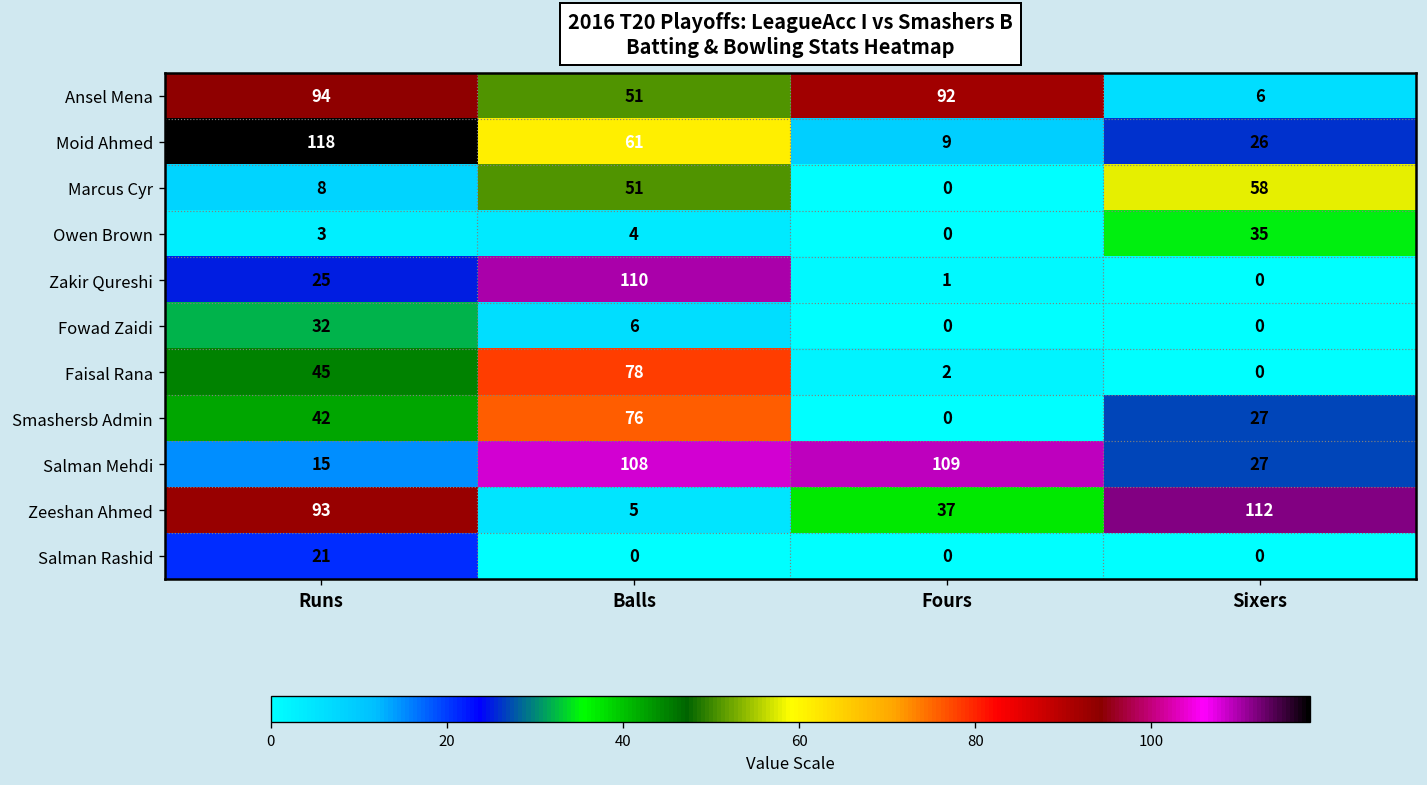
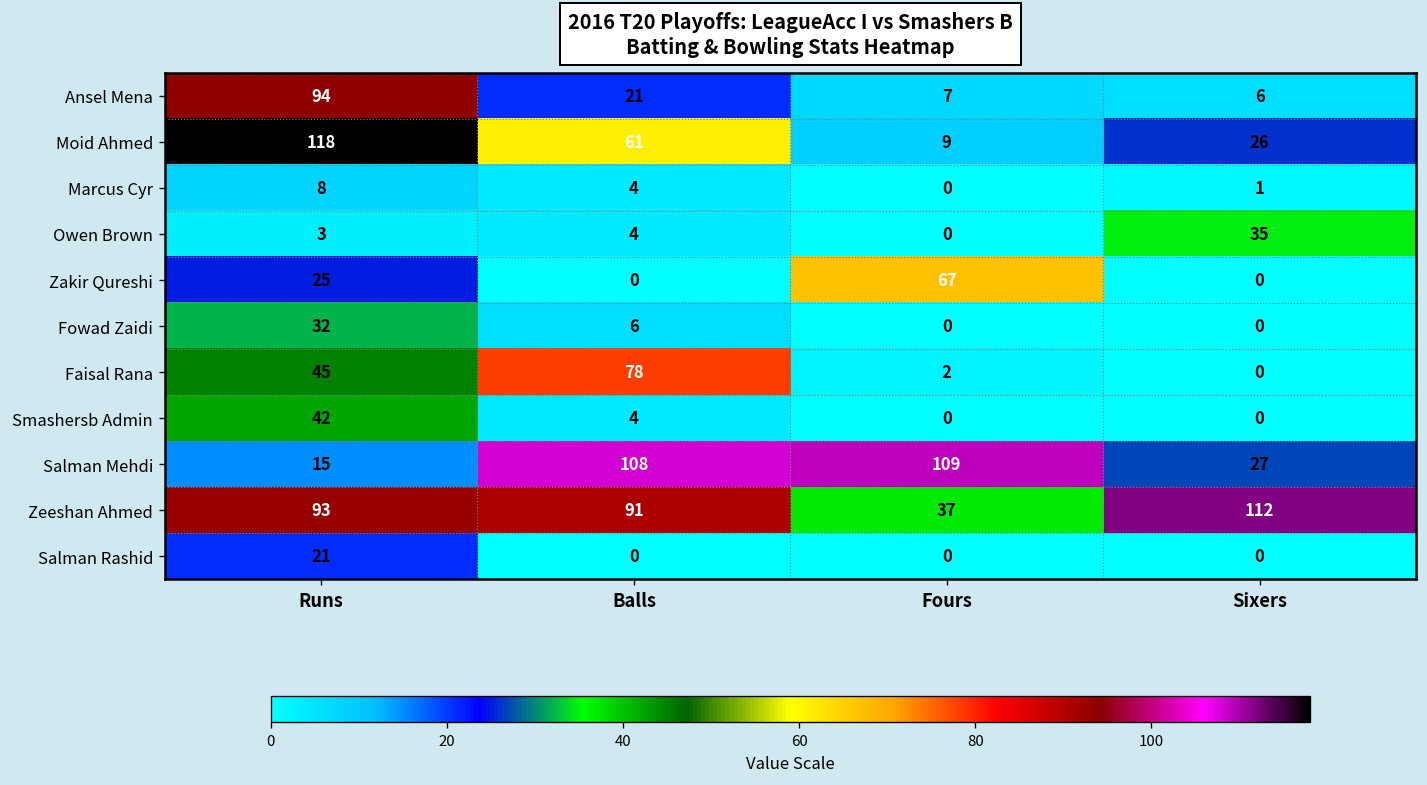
  {
    "Ansel Mena": {
      "Runs": 94,
-     "Balls": 51,
-     "Fours": 92,
+     "Balls": 21,
+     "Fours": 7,
      "Sixers": 6
    },
    "Moid Ahmed": {
      "Runs": 118,
      "Balls": 61,
      "Fours": 9,
      "Sixers": 26
    },
    "Marcus Cyr": {
      "Runs": 8,
-     "Balls": 51,
+     "Balls": 4,
      "Fours": 0,
-     "Sixers": 58
+     "Sixers": 1
    },
    "Owen Brown": {
      "Runs": 3,
      "Balls": 4,
      "Fours": 0,
      "Sixers": 35
    },
    "Zakir Qureshi": {
      "Runs": 25,
-     "Balls": 110,
-     "Fours": 1,
+     "Balls": 0,
+     "Fours": 67,
      "Sixers": 0
    },
    "Fowad Zaidi": {
      "Runs": 32,
      "Balls": 6,
      "Fours": 0,
      "Sixers": 0
    },
    "Faisal Rana": {
      "Runs": 45,
      "Balls": 78,
      "Fours": 2,
      "Sixers": 0
    },
    "Smashersb Admin": {
      "Runs": 42,
-     "Balls": 76,
+     "Balls": 4,
      "Fours": 0,
-     "Sixers": 27
+     "Sixers": 0
    },
    "Salman Mehdi": {
      "Runs": 15,
      "Balls": 108,
      "Fours": 109,
      "Sixers": 27
    },
    "Zeeshan Ahmed": {
      "Runs": 93,
-     "Balls": 5,
+     "Balls": 91,
      "Fours": 37,
      "Sixers": 112
    },
    "Salman Rashid": {
      "Runs": 21,
      "Balls": 0,
      "Fours": 0,
      "Sixers": 0
    }
  }
